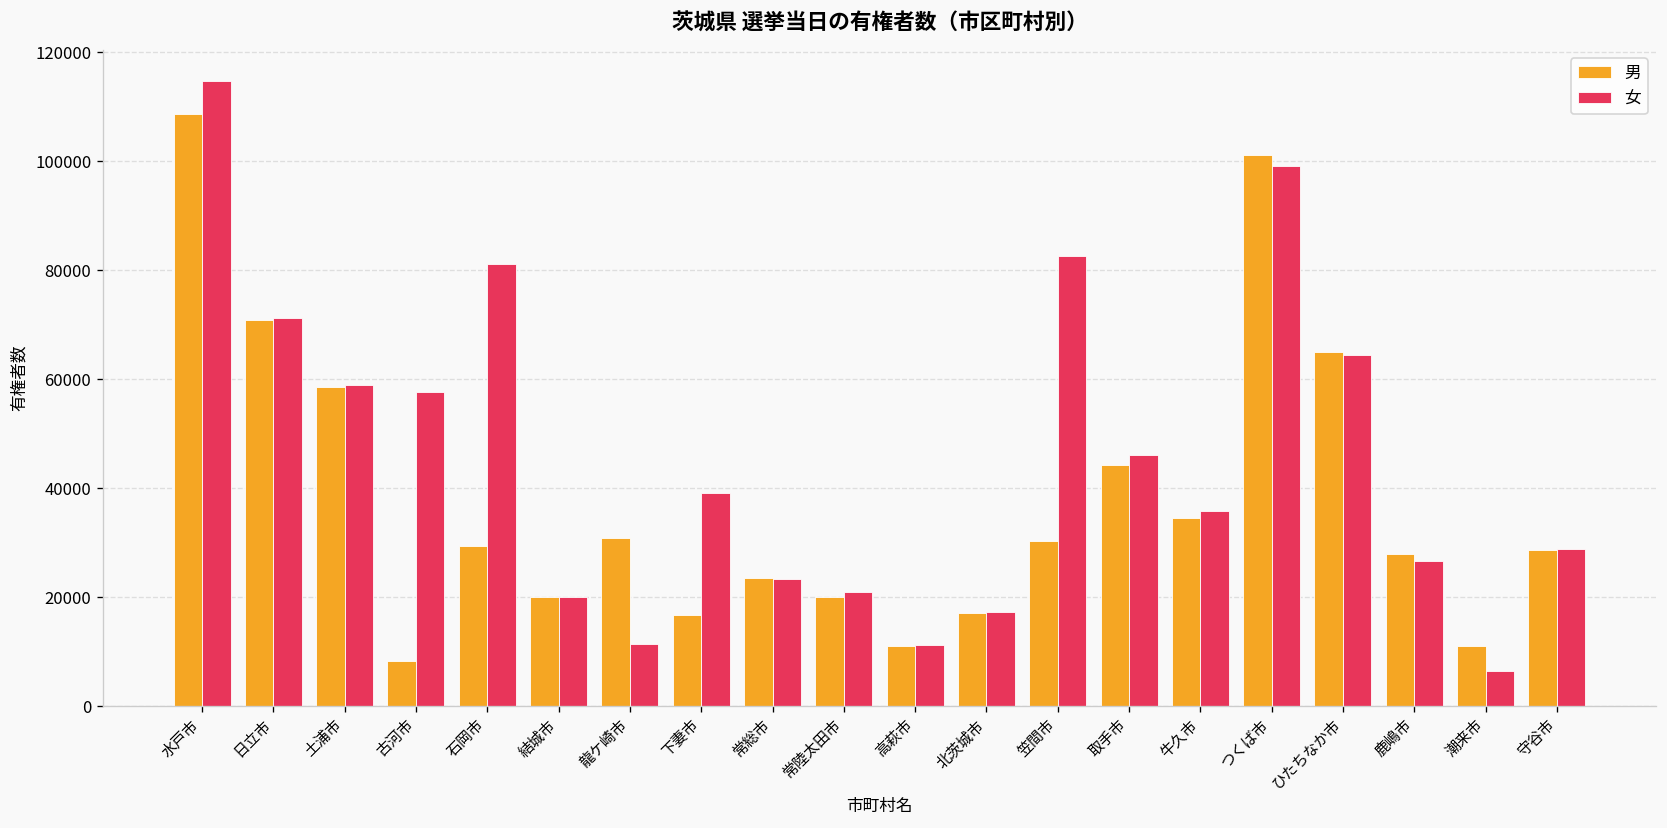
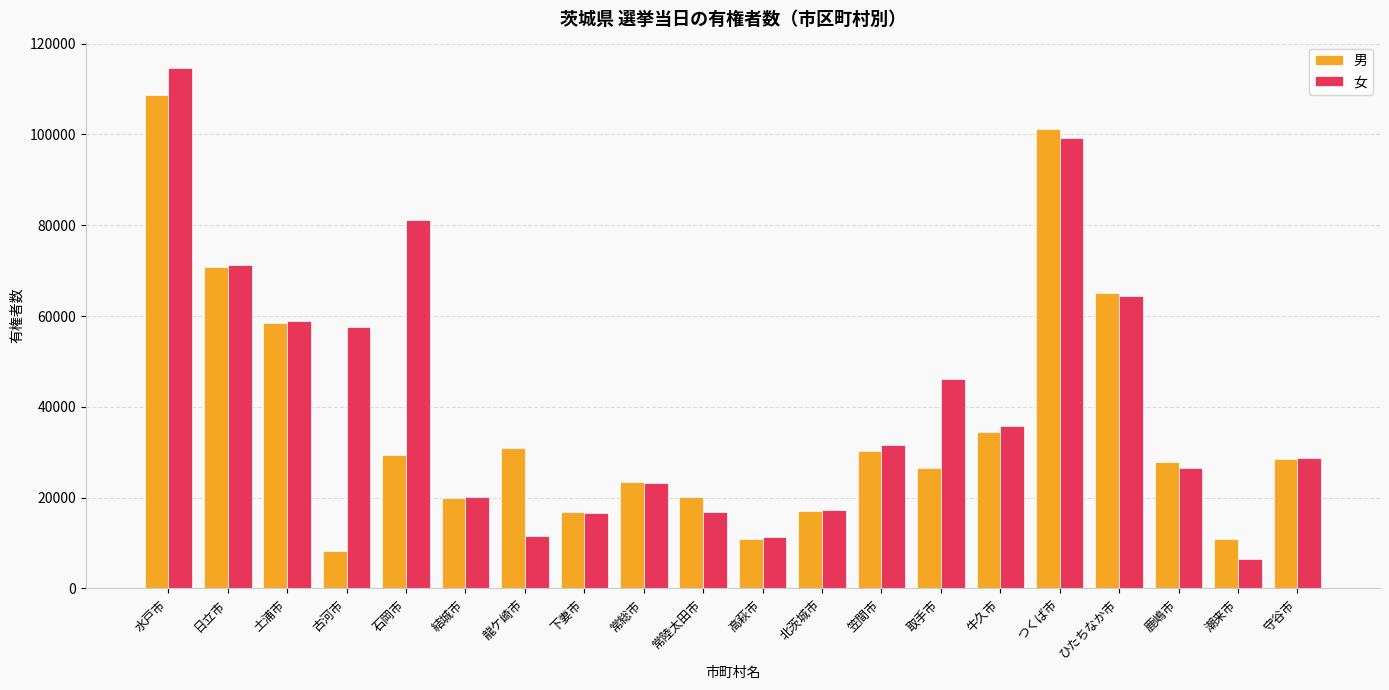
  {
    "男": {
      "水戸市": 109000,
      "日立市": 71000,
      "土浦市": 59000,
      "古河市": 8000,
      "石岡市": 29000,
      "結城市": 20000,
      "龍ケ崎市": 31000,
      "下妻市": 17000,
      "常総市": 23000,
      "常陸太田市": 20000,
      "高萩市": 11000,
      "北茨城市": 17000,
      "笠間市": 30000,
-     "取手市": 44000,
+     "取手市": 27000,
      "牛久市": 34000,
      "つくば市": 101000,
      "ひたちなか市": 65000,
      "鹿嶋市": 28000,
      "潮来市": 11000,
      "守谷市": 29000
    },
    "女": {
      "水戸市": 115000,
      "日立市": 71000,
      "土浦市": 59000,
      "古河市": 58000,
      "石岡市": 81000,
      "結城市": 20000,
      "龍ケ崎市": 11000,
-     "下妻市": 39000,
+     "下妻市": 17000,
      "常総市": 23000,
-     "常陸太田市": 21000,
+     "常陸太田市": 17000,
      "高萩市": 11000,
      "北茨城市": 17000,
-     "笠間市": 83000,
+     "笠間市": 32000,
      "取手市": 46000,
      "牛久市": 36000,
      "つくば市": 99000,
      "ひたちなか市": 64000,
      "鹿嶋市": 27000,
      "潮来市": 6000,
      "守谷市": 29000
    }
  }
